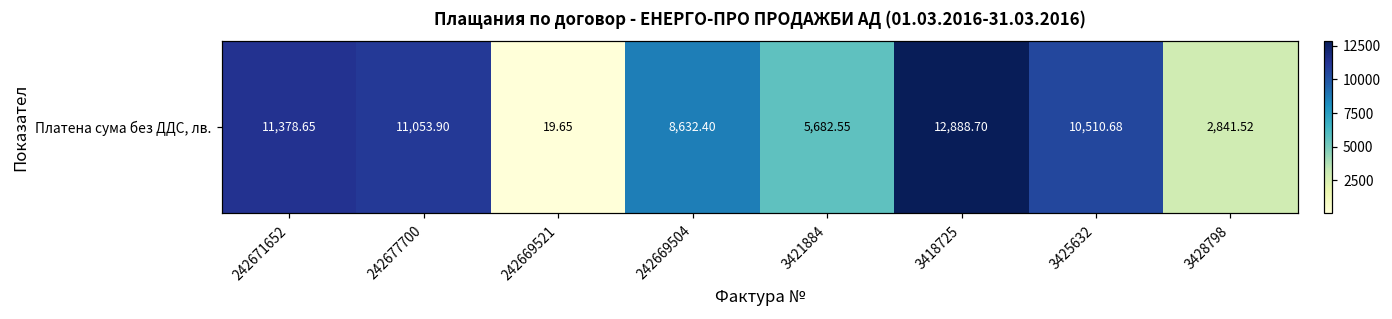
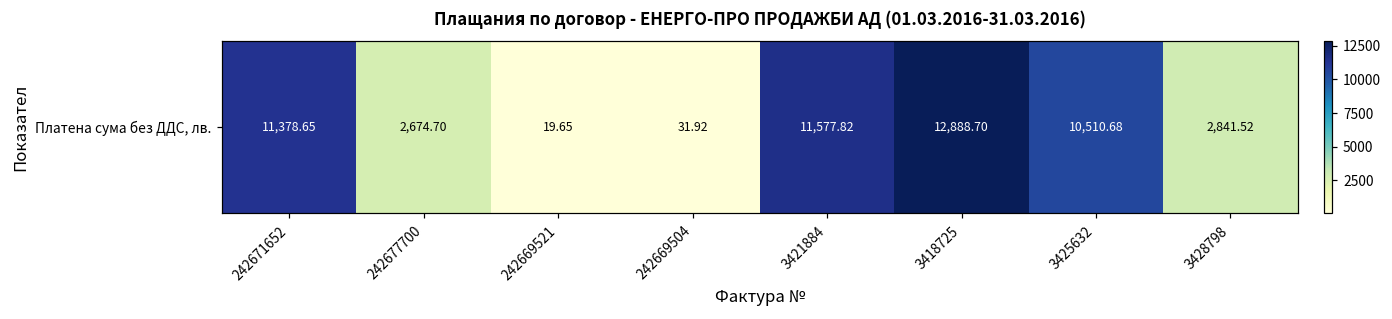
  {
    "Платена сума без ДДС, лв.": {
      "242671652": "11,378.65",
-     "242677700": "11,053.90",
+     "242677700": "2,674.70",
      "242669521": "19.65",
-     "242669504": "8,632.40",
-     "3421884": "5,682.55",
+     "242669504": "31.92",
+     "3421884": "11,577.82",
      "3418725": "12,888.70",
      "3425632": "10,510.68",
      "3428798": "2,841.52"
    }
  }
